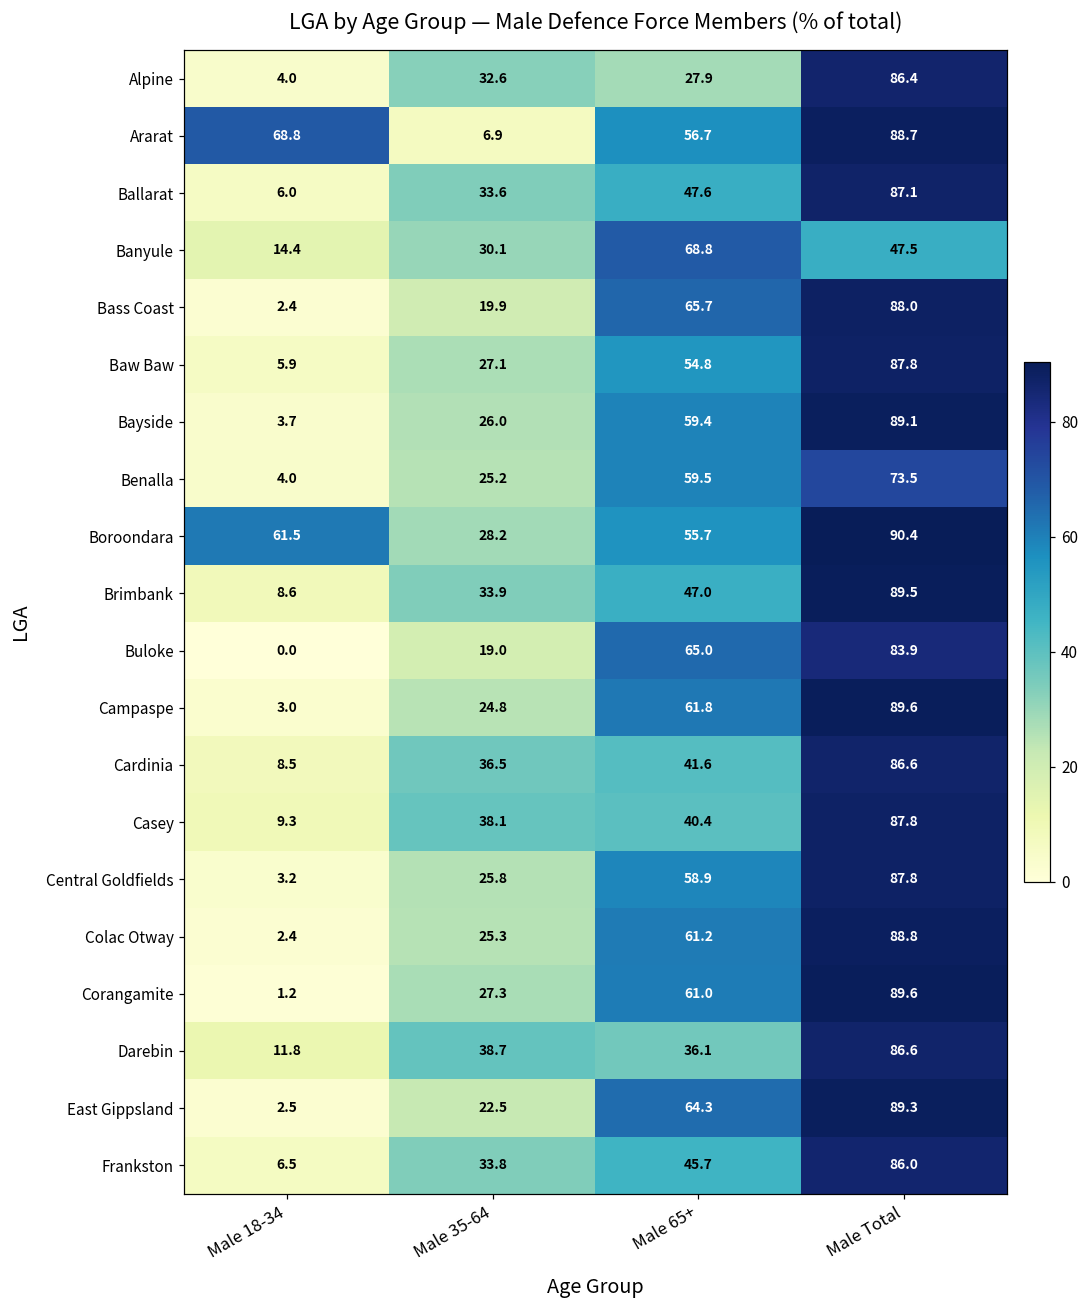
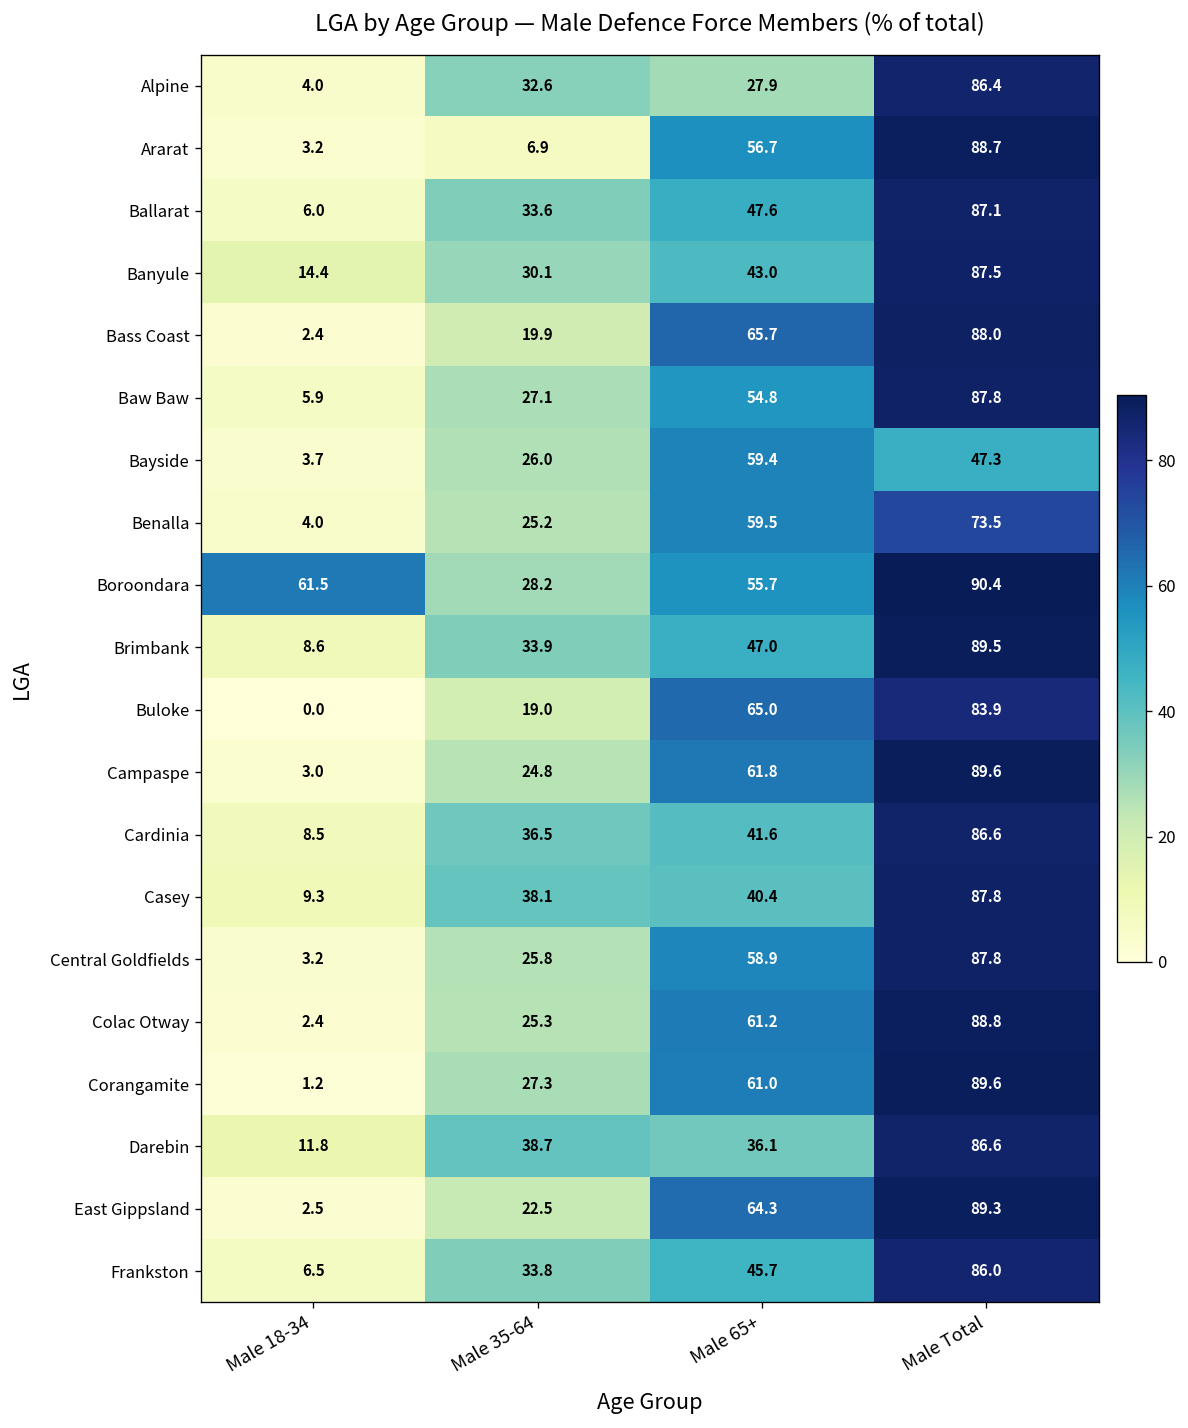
  {
    "Alpine": {
      "Male 18-34": 4.0,
      "Male 35-64": 32.6,
      "Male 65+": 27.9,
      "Male Total": 86.4
    },
    "Ararat": {
-     "Male 18-34": 68.8,
+     "Male 18-34": 3.2,
      "Male 35-64": 6.9,
      "Male 65+": 56.7,
      "Male Total": 88.7
    },
    "Ballarat": {
      "Male 18-34": 6.0,
      "Male 35-64": 33.6,
      "Male 65+": 47.6,
      "Male Total": 87.1
    },
    "Banyule": {
      "Male 18-34": 14.4,
      "Male 35-64": 30.1,
-     "Male 65+": 68.8,
-     "Male Total": 47.5
+     "Male 65+": 43.0,
+     "Male Total": 87.5
    },
    "Bass Coast": {
      "Male 18-34": 2.4,
      "Male 35-64": 19.9,
      "Male 65+": 65.7,
      "Male Total": 88.0
    },
    "Baw Baw": {
      "Male 18-34": 5.9,
      "Male 35-64": 27.1,
      "Male 65+": 54.8,
      "Male Total": 87.8
    },
    "Bayside": {
      "Male 18-34": 3.7,
      "Male 35-64": 26.0,
      "Male 65+": 59.4,
-     "Male Total": 89.1
+     "Male Total": 47.3
    },
    "Benalla": {
      "Male 18-34": 4.0,
      "Male 35-64": 25.2,
      "Male 65+": 59.5,
      "Male Total": 73.5
    },
    "Boroondara": {
      "Male 18-34": 61.5,
      "Male 35-64": 28.2,
      "Male 65+": 55.7,
      "Male Total": 90.4
    },
    "Brimbank": {
      "Male 18-34": 8.6,
      "Male 35-64": 33.9,
      "Male 65+": 47.0,
      "Male Total": 89.5
    },
    "Buloke": {
      "Male 18-34": 0.0,
      "Male 35-64": 19.0,
      "Male 65+": 65.0,
      "Male Total": 83.9
    },
    "Campaspe": {
      "Male 18-34": 3.0,
      "Male 35-64": 24.8,
      "Male 65+": 61.8,
      "Male Total": 89.6
    },
    "Cardinia": {
      "Male 18-34": 8.5,
      "Male 35-64": 36.5,
      "Male 65+": 41.6,
      "Male Total": 86.6
    },
    "Casey": {
      "Male 18-34": 9.3,
      "Male 35-64": 38.1,
      "Male 65+": 40.4,
      "Male Total": 87.8
    },
    "Central Goldfields": {
      "Male 18-34": 3.2,
      "Male 35-64": 25.8,
      "Male 65+": 58.9,
      "Male Total": 87.8
    },
    "Colac Otway": {
      "Male 18-34": 2.4,
      "Male 35-64": 25.3,
      "Male 65+": 61.2,
      "Male Total": 88.8
    },
    "Corangamite": {
      "Male 18-34": 1.2,
      "Male 35-64": 27.3,
      "Male 65+": 61.0,
      "Male Total": 89.6
    },
    "Darebin": {
      "Male 18-34": 11.8,
      "Male 35-64": 38.7,
      "Male 65+": 36.1,
      "Male Total": 86.6
    },
    "East Gippsland": {
      "Male 18-34": 2.5,
      "Male 35-64": 22.5,
      "Male 65+": 64.3,
      "Male Total": 89.3
    },
    "Frankston": {
      "Male 18-34": 6.5,
      "Male 35-64": 33.8,
      "Male 65+": 45.7,
      "Male Total": 86.0
    }
  }
